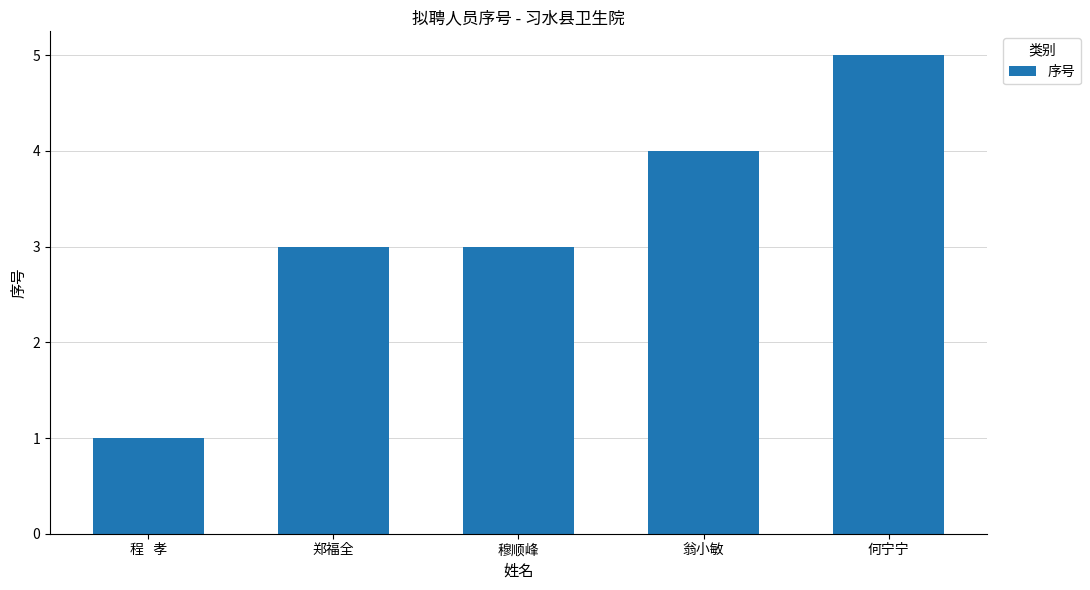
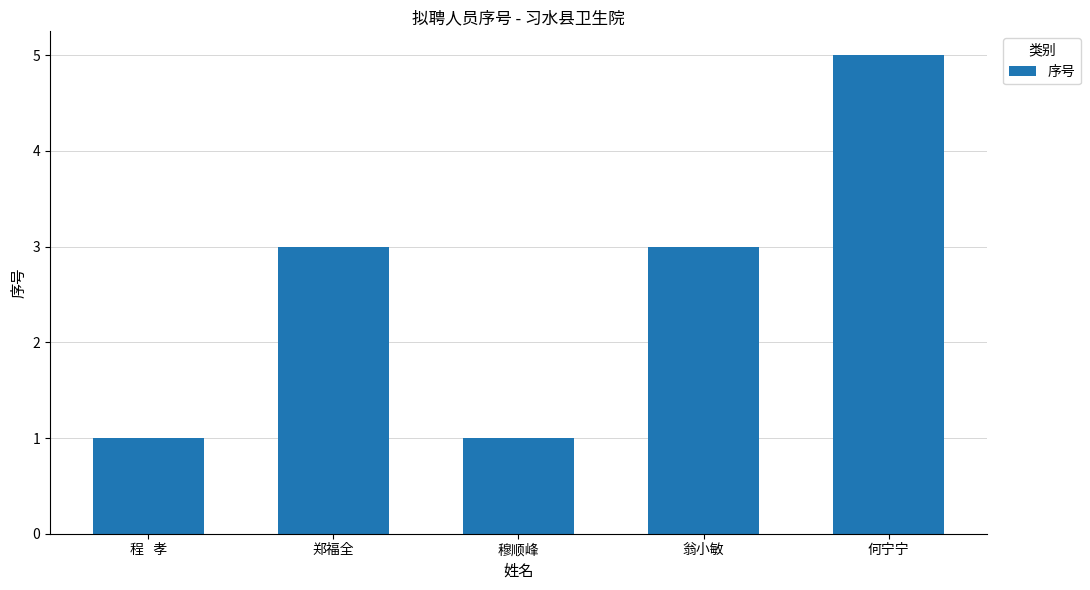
  {
    "程 孝": 1,
    "郑福全": 3,
-   "穆顺峰": 3,
-   "翁小敏": 4,
+   "穆顺峰": 1,
+   "翁小敏": 3,
    "何宁宁": 5
  }
